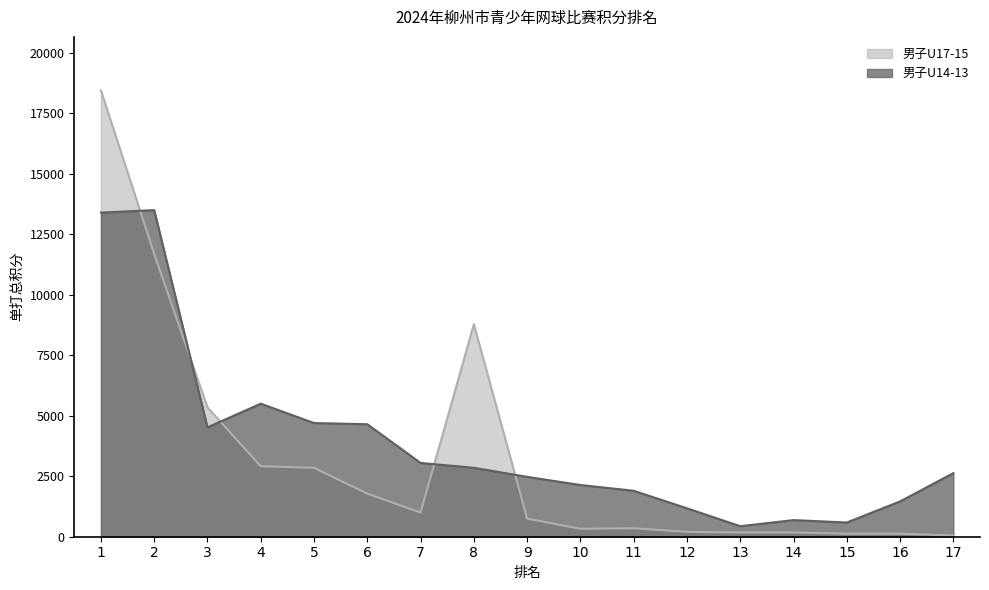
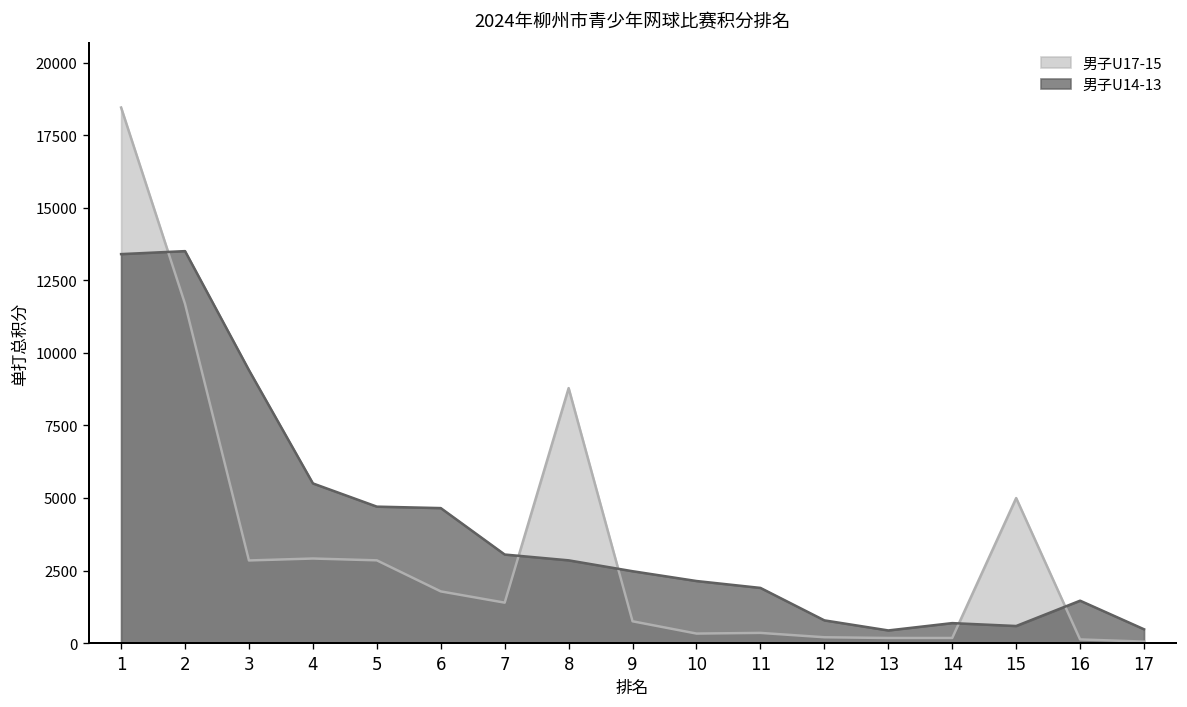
  {
    "男子U17-15": {
      "1": 18500,
      "2": 11700,
-     "3": 5400,
+     "3": 2800,
      "4": 2900,
      "5": 2900,
      "6": 1800,
-     "7": 1000,
+     "7": 1400,
      "8": 8800,
      "9": 800,
      "10": 300,
      "11": 400,
      "12": 200,
      "13": 200,
      "14": 200,
-     "15": 100,
+     "15": 5000,
      "16": 100,
      "17": 100
    },
    "男子U14-13": {
      "1": 13400,
      "2": 13500,
-     "3": 4500,
+     "3": 9400,
      "4": 5500,
      "5": 4700,
      "6": 4700,
      "7": 3100,
      "8": 2900,
      "9": 2500,
      "10": 2100,
      "11": 1900,
-     "12": 1200,
+     "12": 800,
      "13": 400,
      "14": 700,
      "15": 600,
      "16": 1500,
-     "17": 2600
+     "17": 500
    }
  }
